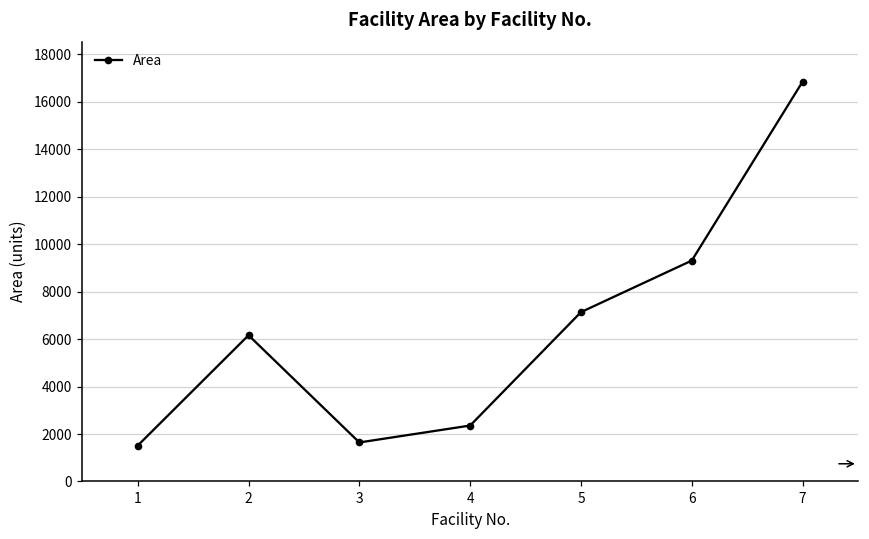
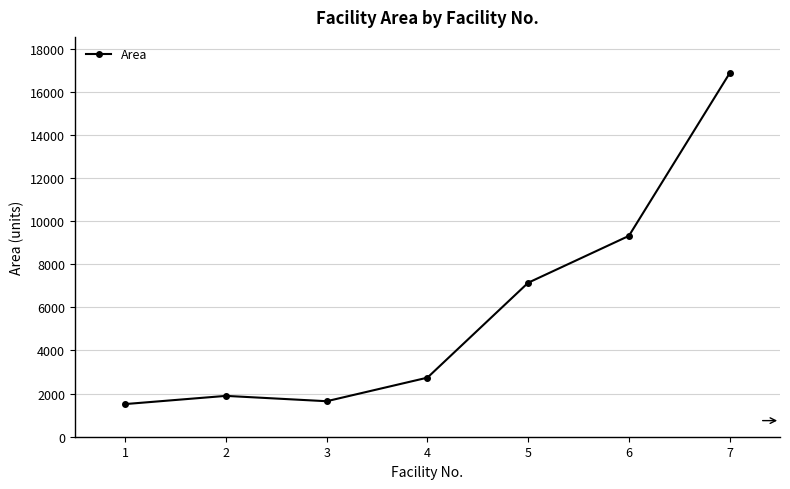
  {
    "1": 1500,
-   "2": 6200,
+   "2": 1900,
    "3": 1600,
-   "4": 2400,
+   "4": 2700,
    "5": 7100,
    "6": 9300,
    "7": 16900
  }
